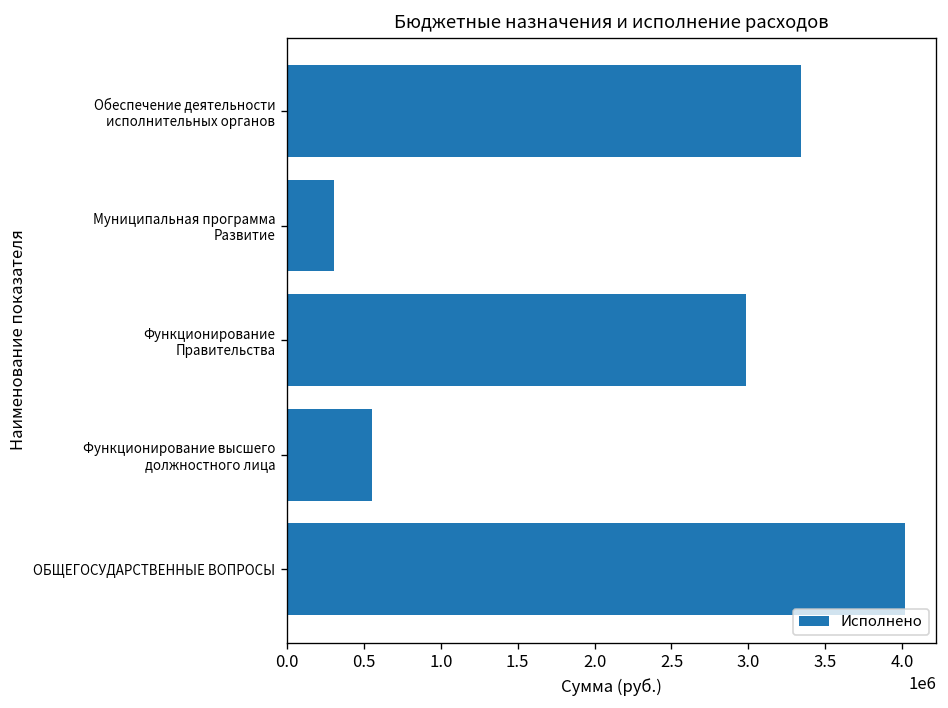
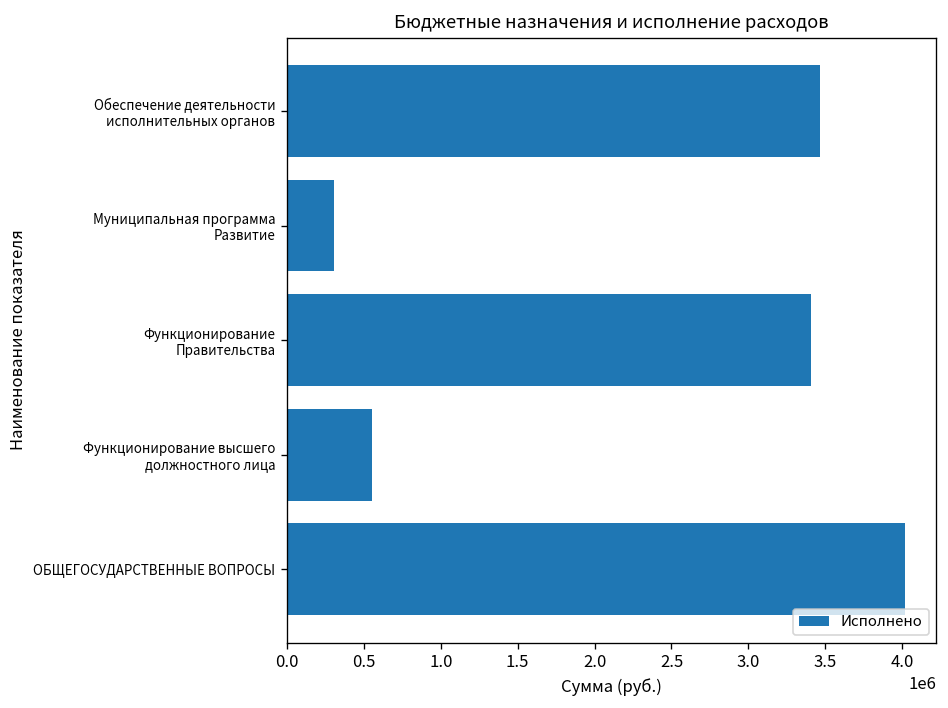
  {
-   "Обеспечение деятельности исполнительных органов": 3340000,
+   "Обеспечение деятельности исполнительных органов": 3460000,
    "Муниципальная программа Развитие": 300000,
-   "Функционирование Правительства": 2980000,
+   "Функционирование Правительства": 3410000,
    "Функционирование высшего должностного лица": 550000,
    "ОБЩЕГОСУДАРСТВЕННЫЕ ВОПРОСЫ": 4020000
  }
